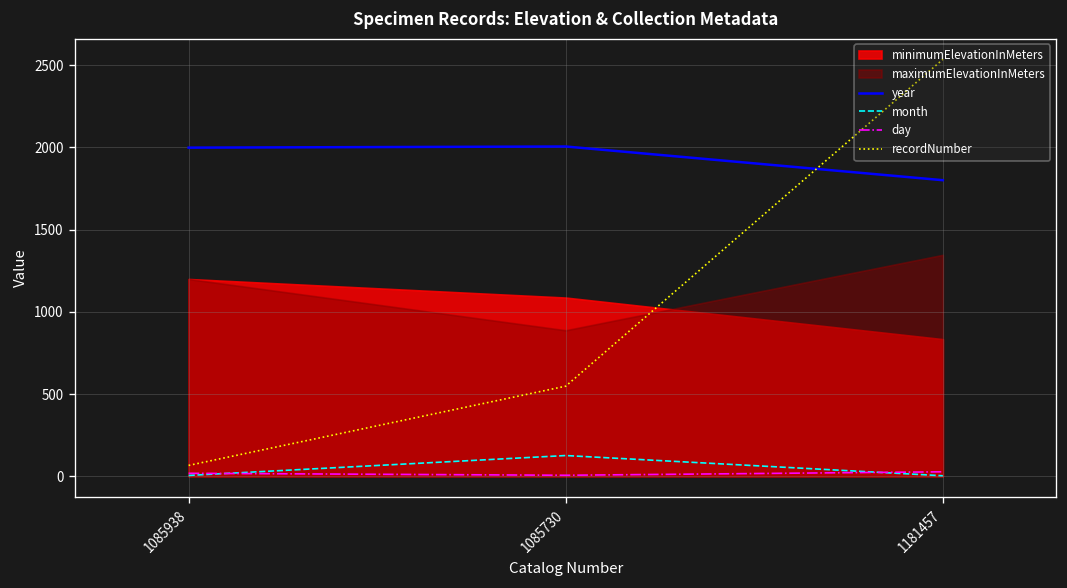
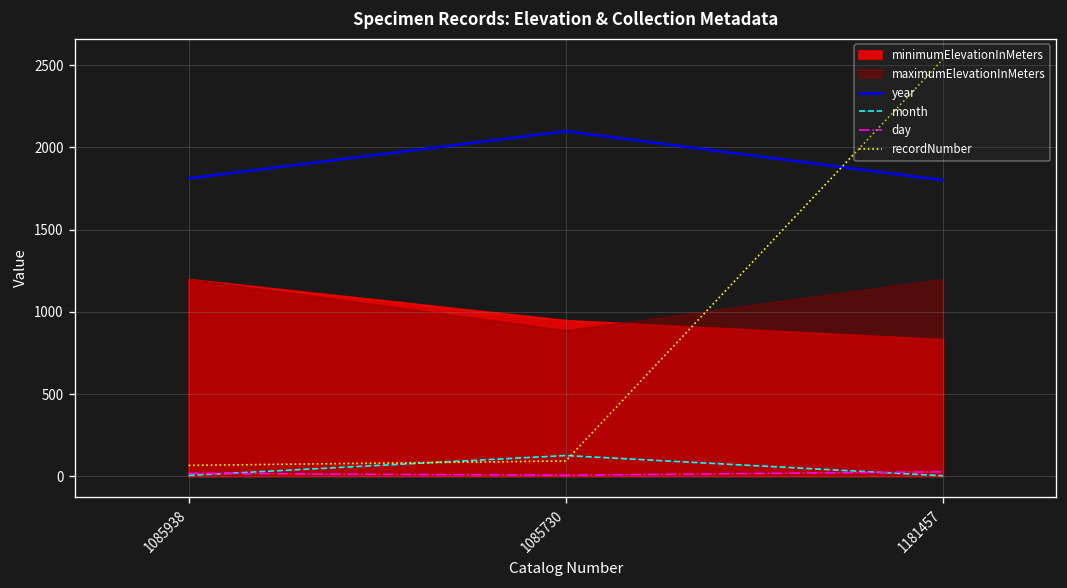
  {
    "year": {
-     "1085938": 2000,
-     "1085730": 2010,
+     "1085938": 1810,
+     "1085730": 2100,
      "1181457": 1800
    },
    "minimumElevationInMeters": {
-     "1085730": 1090,
+     "1085730": 950,
      "1181457": 830
    },
    "month": {
      "1085730": 130,
      "1181457": 0
    },
    "maximumElevationInMeters": {
      "1085730": 890,
-     "1181457": 1350
+     "1181457": 1200
    },
    "day": {
      "1085730": 10,
      "1181457": 30
    },
    "recordNumber": {
      "1085938": 70,
-     "1085730": 550
+     "1085730": 90
    }
  }
